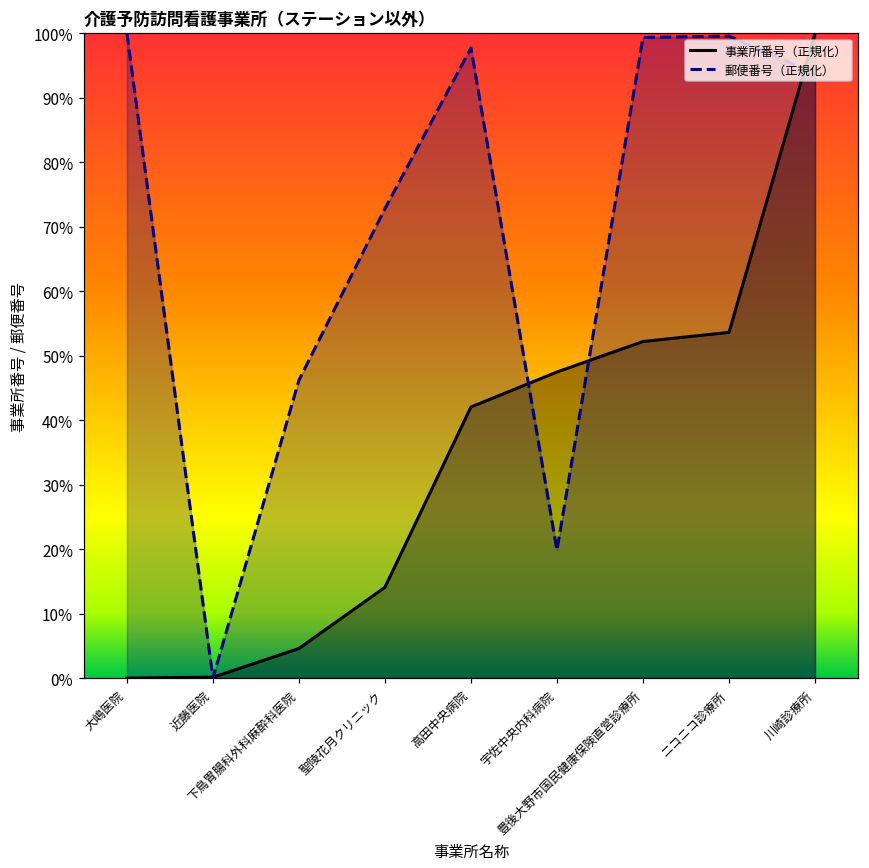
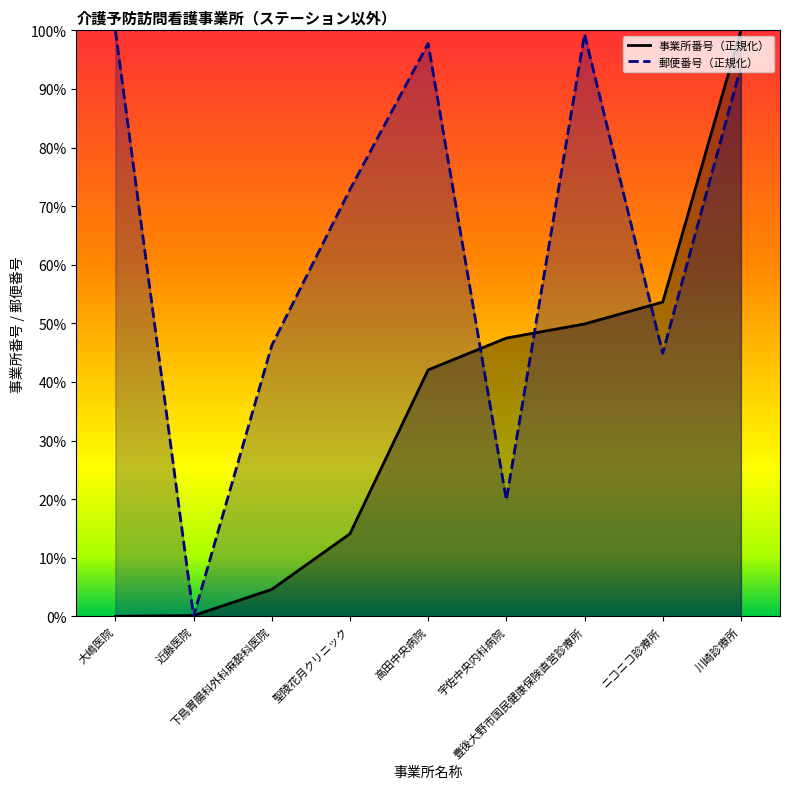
  {
    "事業所番号（正規化）": {
      "大嶋医院": "0%",
      "下鳥胃腸科外科麻酔科医院": "5%",
      "聖陵花月クリニック": "14%",
      "高田中央病院": "42%",
      "宇佐中央内科病院": "47%",
-     "豊後大野市国民健康保険直営診療所": "52%",
+     "豊後大野市国民健康保険直営診療所": "50%",
      "ニコニコ診療所": "54%",
      "川崎診療所": "100%"
    },
    "郵便番号（正規化）": {
      "大嶋医院": "100%",
      "下鳥胃腸科外科麻酔科医院": "46%",
      "聖陵花月クリニック": "73%",
      "高田中央病院": "98%",
      "宇佐中央内科病院": "20%",
      "豊後大野市国民健康保険直営診療所": "99%",
-     "ニコニコ診療所": "100%"
+     "ニコニコ診療所": "45%"
    }
  }
